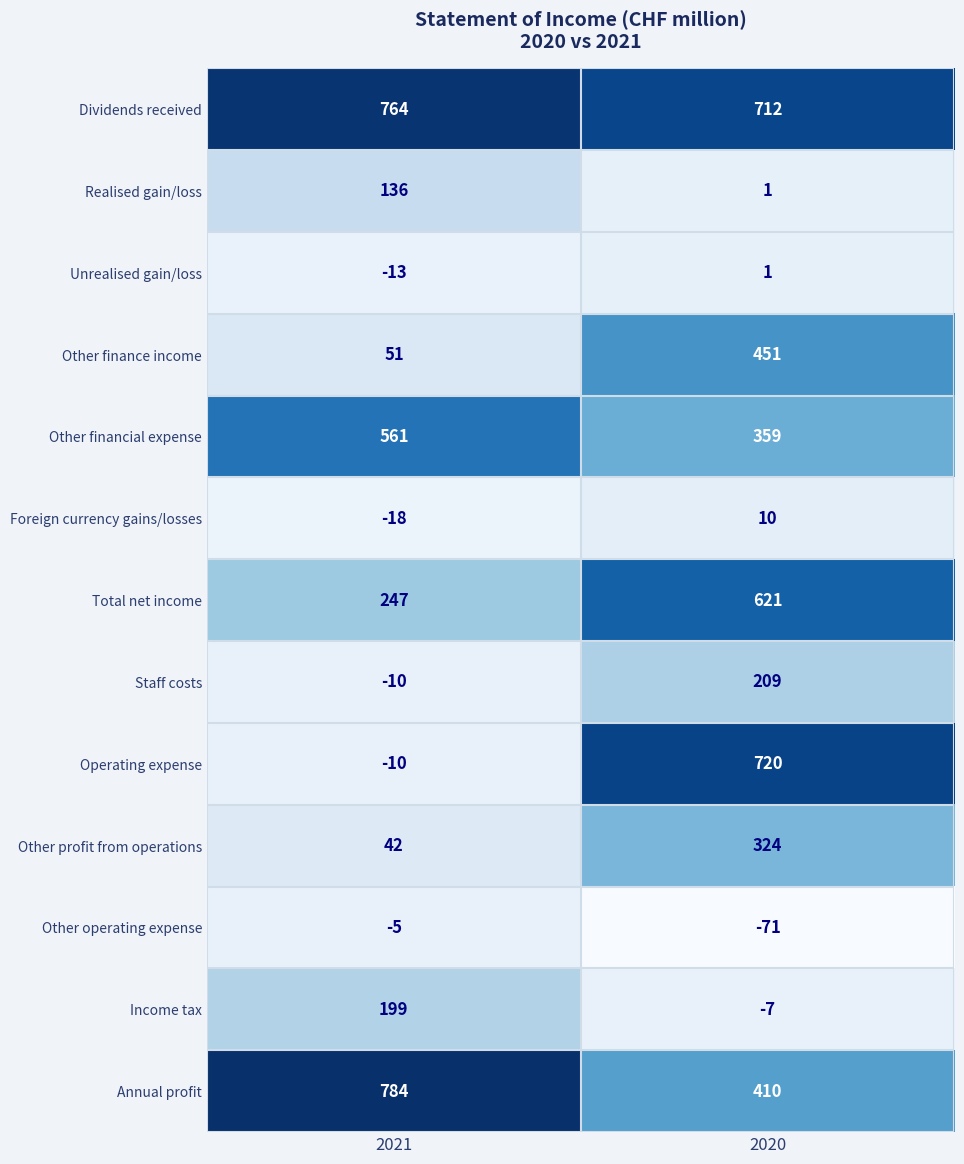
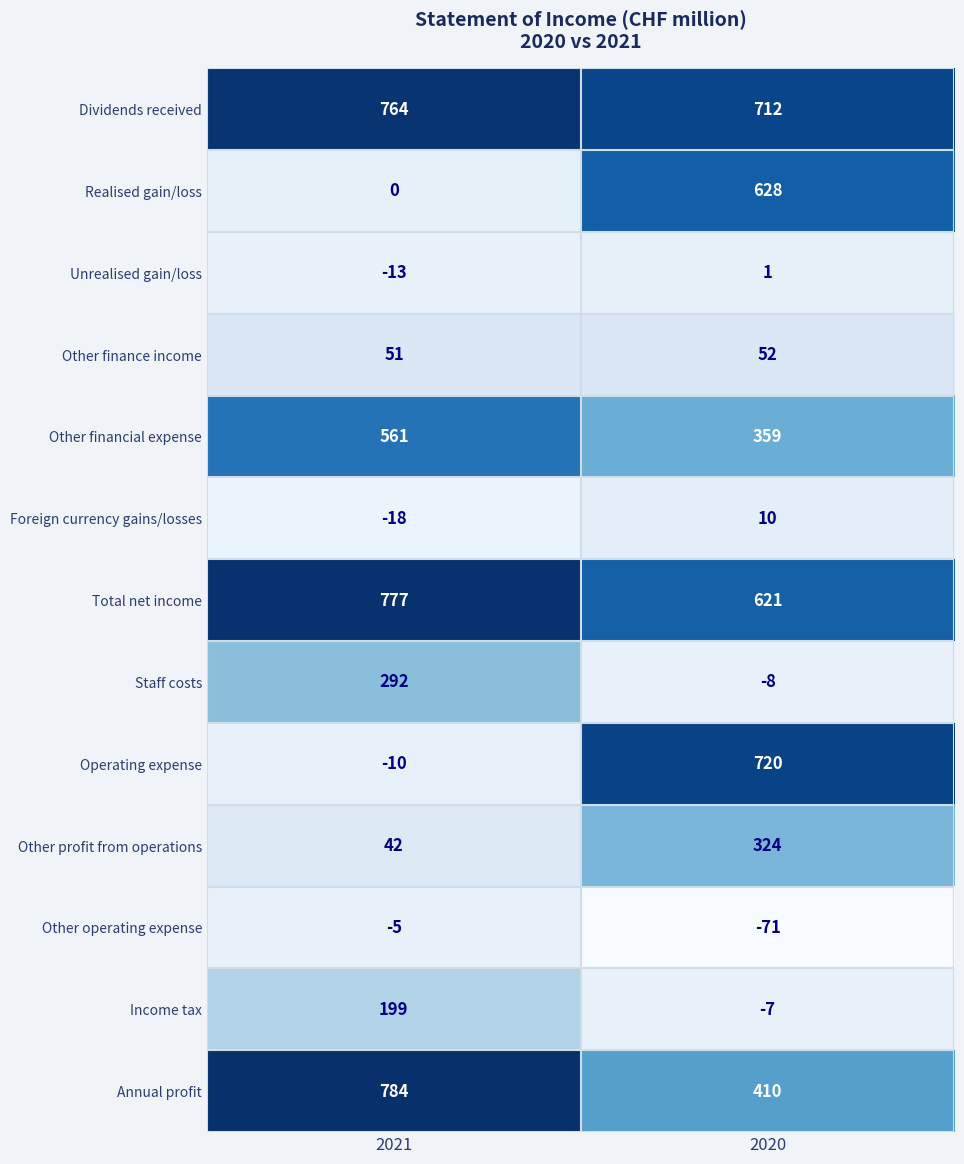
  {
    "Dividends received": {
      "2021": 764,
      "2020": 712
    },
    "Realised gain/loss": {
-     "2021": 136,
-     "2020": 1
+     "2021": 0,
+     "2020": 628
    },
    "Unrealised gain/loss": {
      "2021": -13,
      "2020": 1
    },
    "Other finance income": {
      "2021": 51,
-     "2020": 451
+     "2020": 52
    },
    "Other financial expense": {
      "2021": 561,
      "2020": 359
    },
    "Foreign currency gains/losses": {
      "2021": -18,
      "2020": 10
    },
    "Total net income": {
-     "2021": 247,
+     "2021": 777,
      "2020": 621
    },
    "Staff costs": {
-     "2021": -10,
-     "2020": 209
+     "2021": 292,
+     "2020": -8
    },
    "Operating expense": {
      "2021": -10,
      "2020": 720
    },
    "Other profit from operations": {
      "2021": 42,
      "2020": 324
    },
    "Other operating expense": {
      "2021": -5,
      "2020": -71
    },
    "Income tax": {
      "2021": 199,
      "2020": -7
    },
    "Annual profit": {
      "2021": 784,
      "2020": 410
    }
  }
